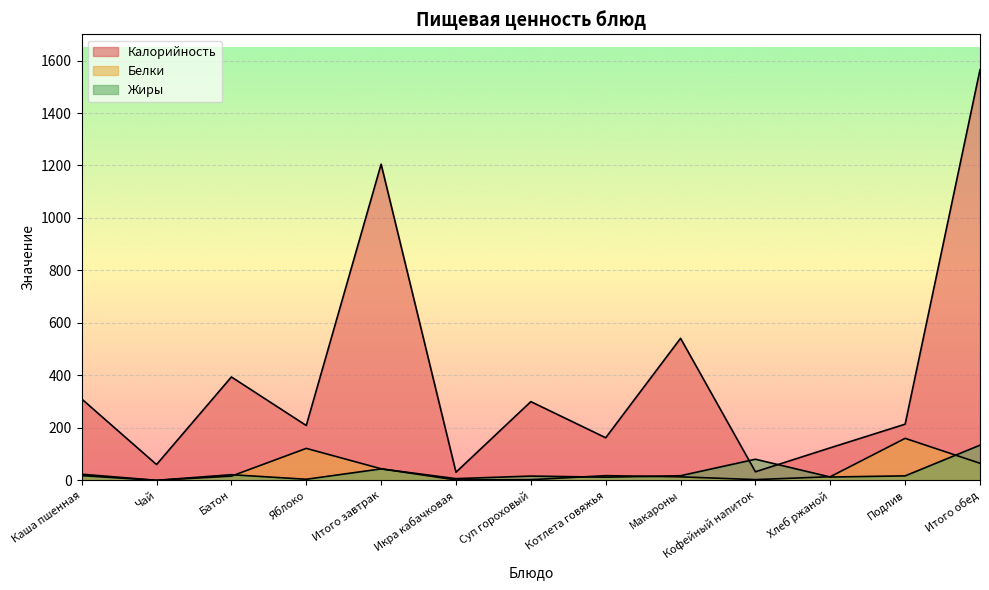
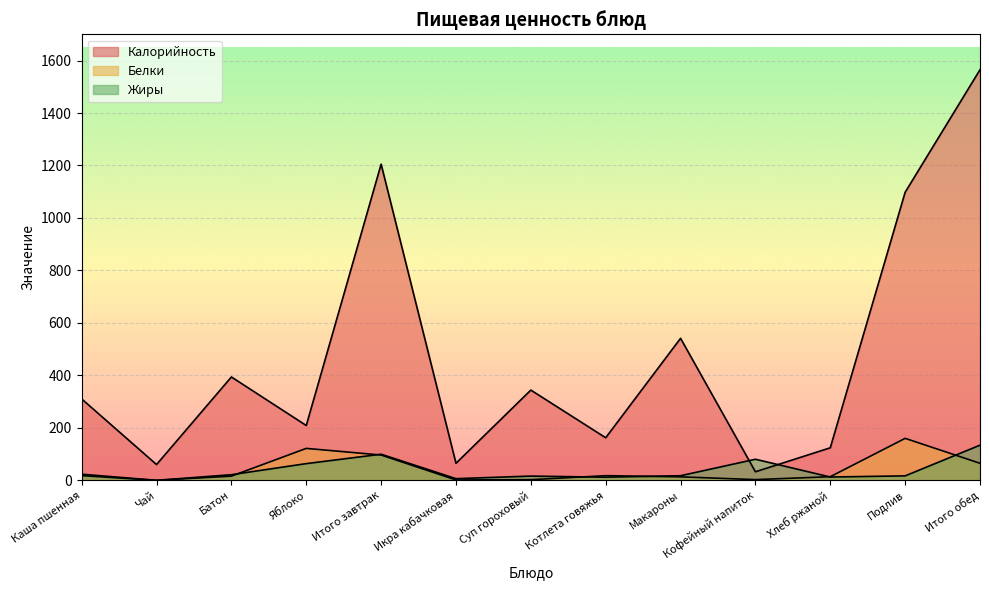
  {
    "Калорийность": {
      "Каша пшенная": 310,
      "Чай": 60,
      "Батон": 390,
      "Яблоко": 210,
      "Итого завтрак": 1210,
-     "Икра кабачковая": 30,
-     "Суп гороховый": 300,
+     "Икра кабачковая": 70,
+     "Суп гороховый": 340,
      "Котлета говяжья": 160,
      "Макароны": 540,
      "Кофейный напиток": 30,
      "Хлеб ржаной": 120,
-     "Подлив": 210,
+     "Подлив": 1100,
      "Итого обед": 1570
    },
    "Белки": {
      "Яблоко": 120,
-     "Итого завтрак": 40,
+     "Итого завтрак": 100,
      "Суп гороховый": 0,
      "Кофейный напиток": 0,
      "Подлив": 160,
      "Итого обед": 70
    },
    "Жиры": {
-     "Яблоко": 0,
-     "Итого завтрак": 40,
+     "Яблоко": 60,
+     "Итого завтрак": 100,
      "Суп гороховый": 20,
      "Кофейный напиток": 80,
      "Подлив": 20,
      "Итого обед": 130
    }
  }
